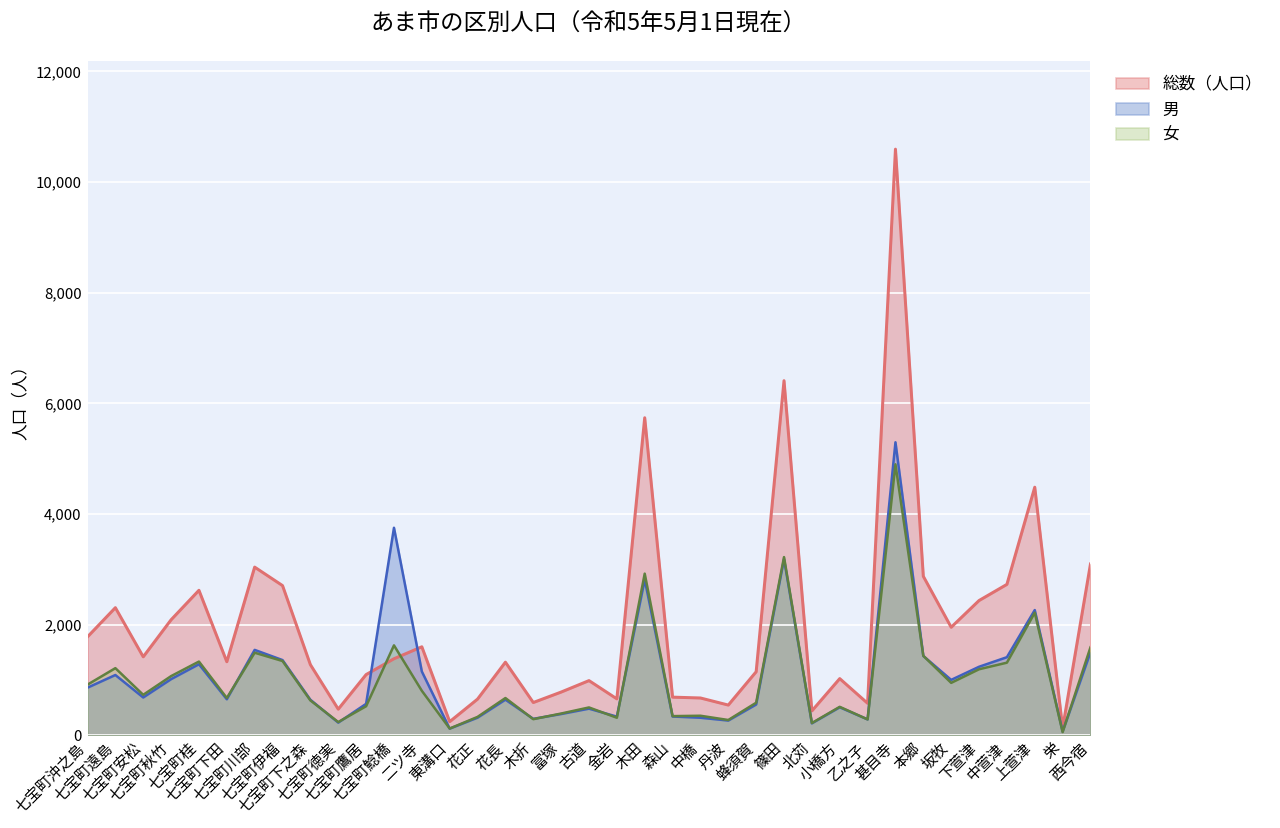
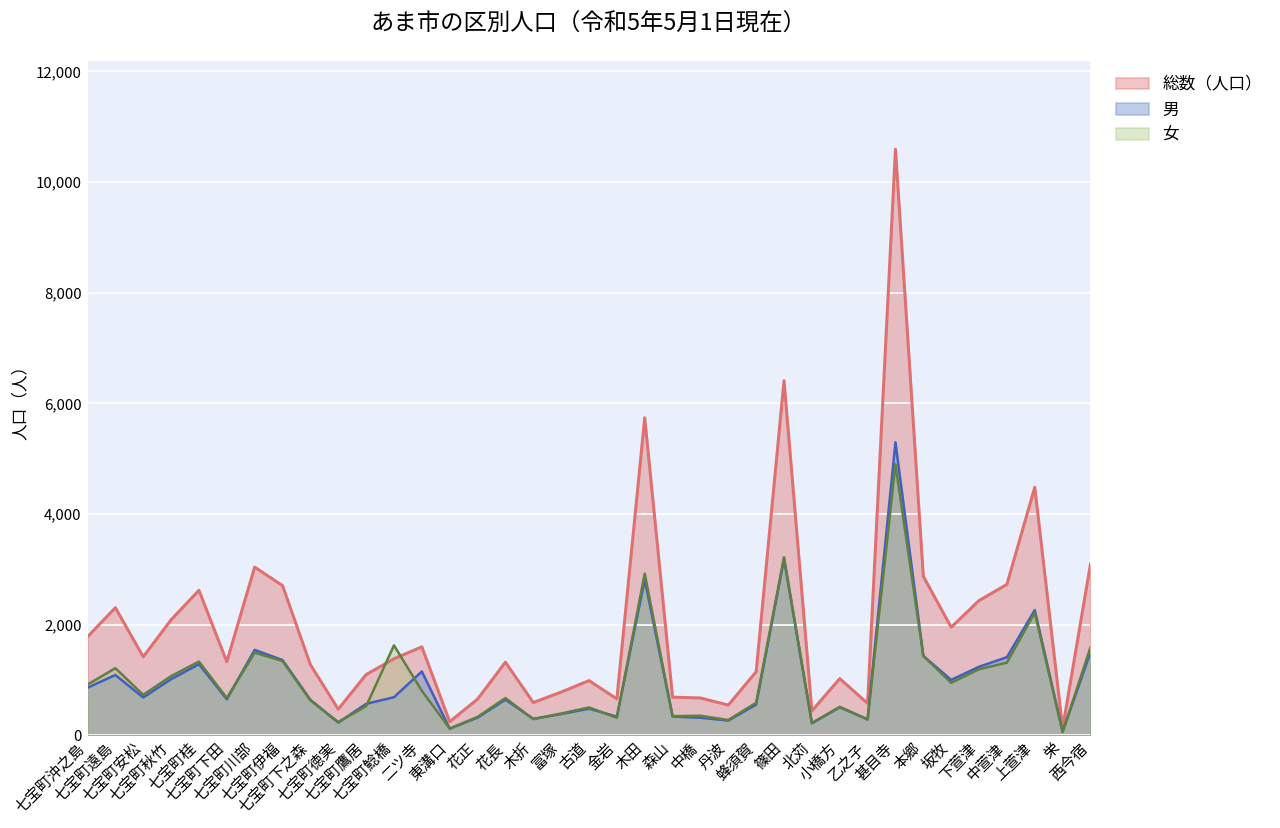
  {
    "総数（人口）": {
      "七宝町沖之島": "1,800",
      "七宝町遠島": "2,300",
      "七宝町安松": "1,400",
      "七宝町秋竹": "2,100",
      "七宝町桂": "2,600",
      "七宝町下田": "1,300",
      "七宝町川部": "3,000",
      "七宝町伊福": "2,700",
      "七宝町下之森": "1,300",
      "七宝町徳実": "500",
      "七宝町鷹居": "1,100",
      "七宝町鯰橋": "1,400",
      "二ツ寺": "1,600",
      "東溝口": "300",
      "花正": "700",
      "花長": "1,300",
      "木折": "600",
      "富塚": "800",
      "古道": "1,000",
      "金岩": "700",
      "木田": "5,700",
      "森山": "700",
      "中橋": "700",
      "丹波": "600",
      "蜂須賀": "1,200",
      "篠田": "6,400",
      "北苅": "400",
      "小橋方": "1,000",
      "乙之子": "600",
      "甚目寺": "10,600",
      "本郷": "2,900",
      "坂牧": "2,000",
      "下萱津": "2,400",
      "中萱津": "2,700",
      "上萱津": "4,500",
      "栄": "100",
      "西今宿": "3,100"
    },
    "男": {
      "七宝町沖之島": "900",
      "七宝町遠島": "1,100",
      "七宝町秋竹": "1,000",
-     "七宝町鯰橋": "3,800",
+     "七宝町鯰橋": "700",
      "二ツ寺": "1,200",
      "木田": "2,800",
      "甚目寺": "5,300",
      "中萱津": "1,400",
      "西今宿": "1,500"
    },
    "女": {
      "七宝町沖之島": "900",
      "七宝町遠島": "1,200",
      "七宝町秋竹": "1,100",
      "七宝町鯰橋": "1,600",
      "二ツ寺": "800",
      "木田": "2,900",
      "甚目寺": "4,900",
      "中萱津": "1,300",
      "西今宿": "1,600"
    }
  }
